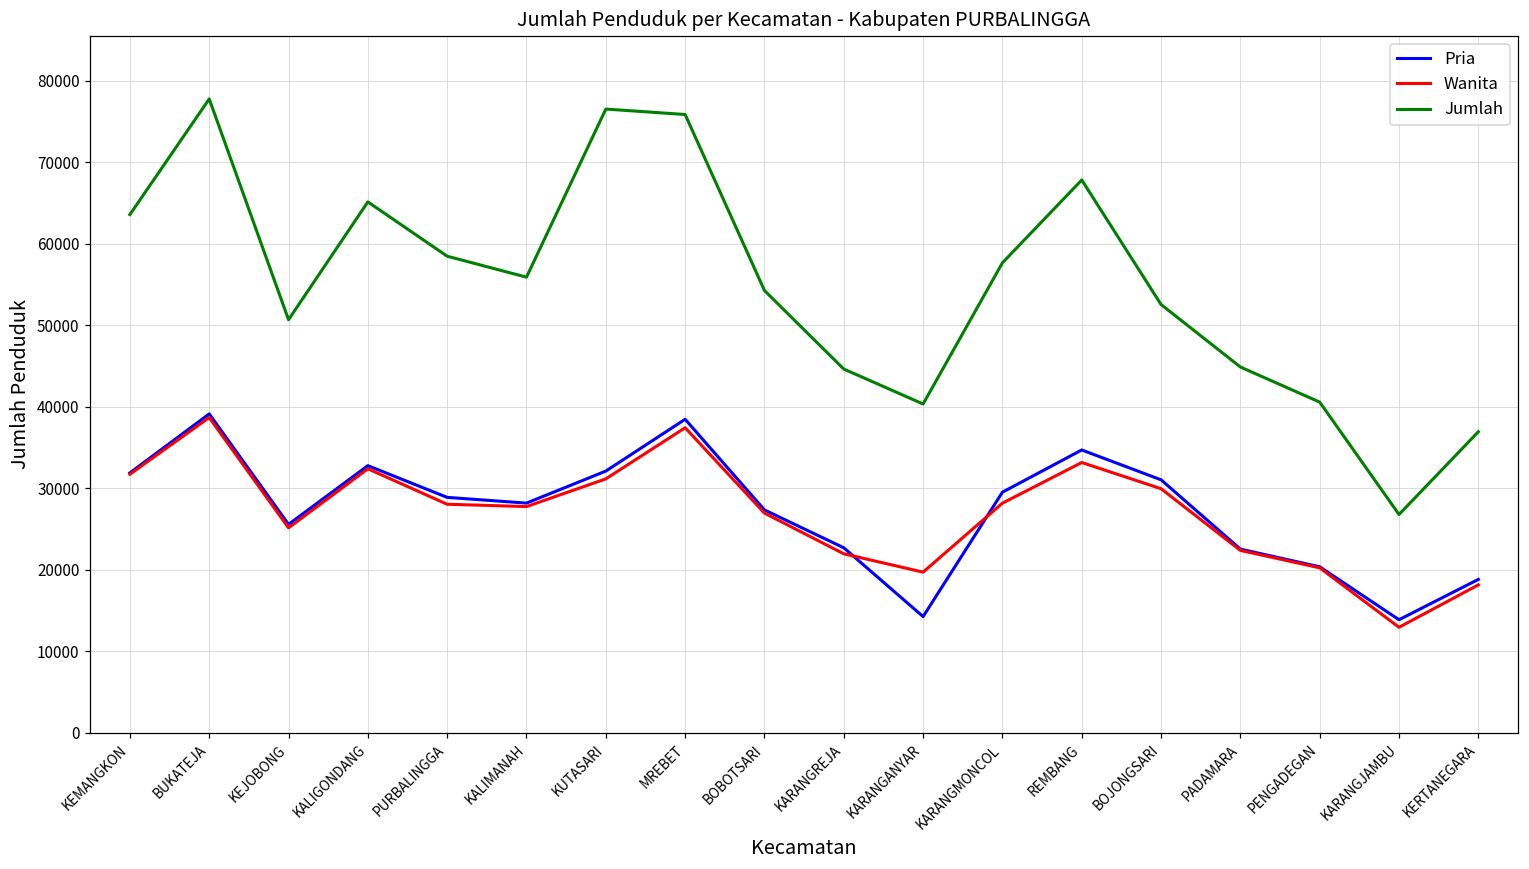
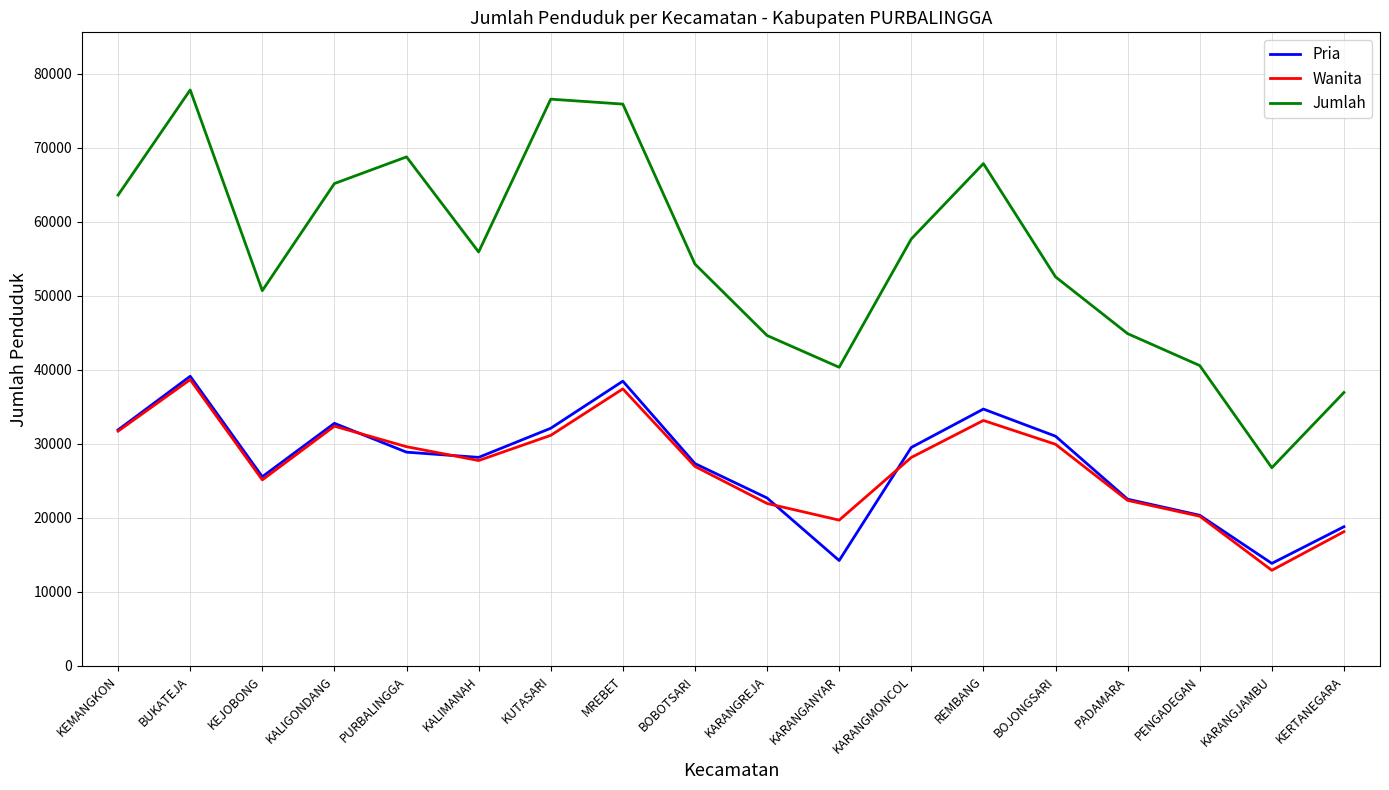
  {
    "Pria": {
      "BUKATEJA": 39000,
      "KEJOBONG": 26000,
      "KALIGONDANG": 33000,
      "PURBALINGGA": 29000,
      "KALIMANAH": 28000,
      "KUTASARI": 32000,
      "MREBET": 38000,
      "BOBOTSARI": 27000,
      "KARANGREJA": 23000,
      "KARANGANYAR": 14000,
      "KARANGMONCOL": 30000,
      "REMBANG": 35000,
      "BOJONGSARI": 31000,
      "KARANGJAMBU": 14000,
      "KERTANEGARA": 19000
    },
    "Wanita": {
      "BUKATEJA": 39000,
      "KEJOBONG": 25000,
      "KALIGONDANG": 32000,
-     "PURBALINGGA": 28000,
+     "PURBALINGGA": 30000,
      "KALIMANAH": 28000,
      "KUTASARI": 31000,
      "MREBET": 37000,
      "BOBOTSARI": 27000,
      "KARANGREJA": 22000,
      "KARANGANYAR": 20000,
      "KARANGMONCOL": 28000,
      "REMBANG": 33000,
      "BOJONGSARI": 30000,
      "KARANGJAMBU": 13000,
      "KERTANEGARA": 18000
    },
    "Jumlah": {
      "KEMANGKON": 64000,
      "BUKATEJA": 78000,
      "KEJOBONG": 51000,
      "KALIGONDANG": 65000,
-     "PURBALINGGA": 58000,
+     "PURBALINGGA": 69000,
      "KALIMANAH": 56000,
      "KUTASARI": 77000,
      "MREBET": 76000,
      "BOBOTSARI": 54000,
      "KARANGREJA": 45000,
      "KARANGANYAR": 40000,
      "KARANGMONCOL": 58000,
      "REMBANG": 68000,
      "BOJONGSARI": 53000,
      "PADAMARA": 45000,
      "PENGADEGAN": 41000,
      "KARANGJAMBU": 27000,
      "KERTANEGARA": 37000
    }
  }
